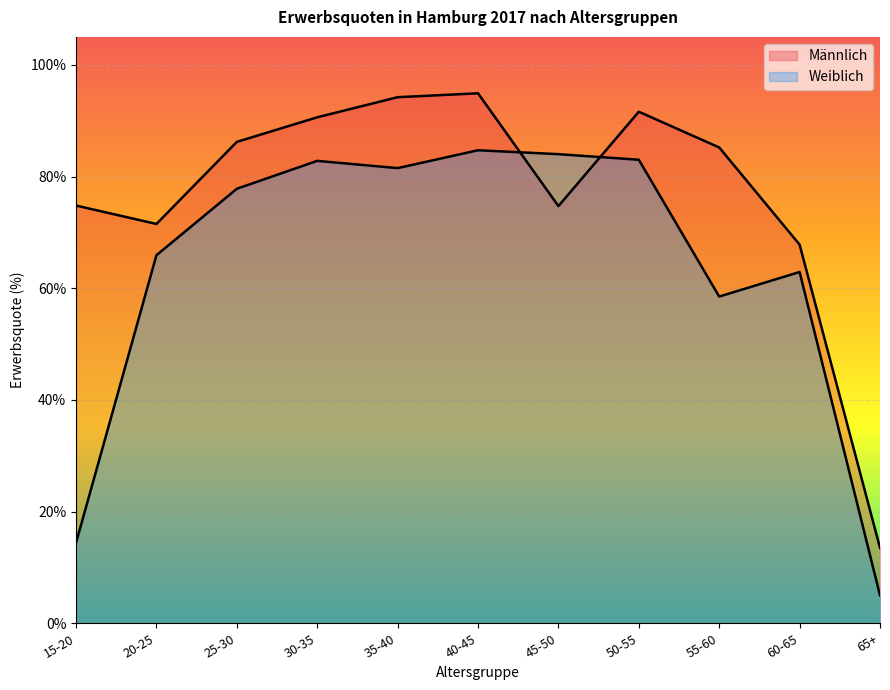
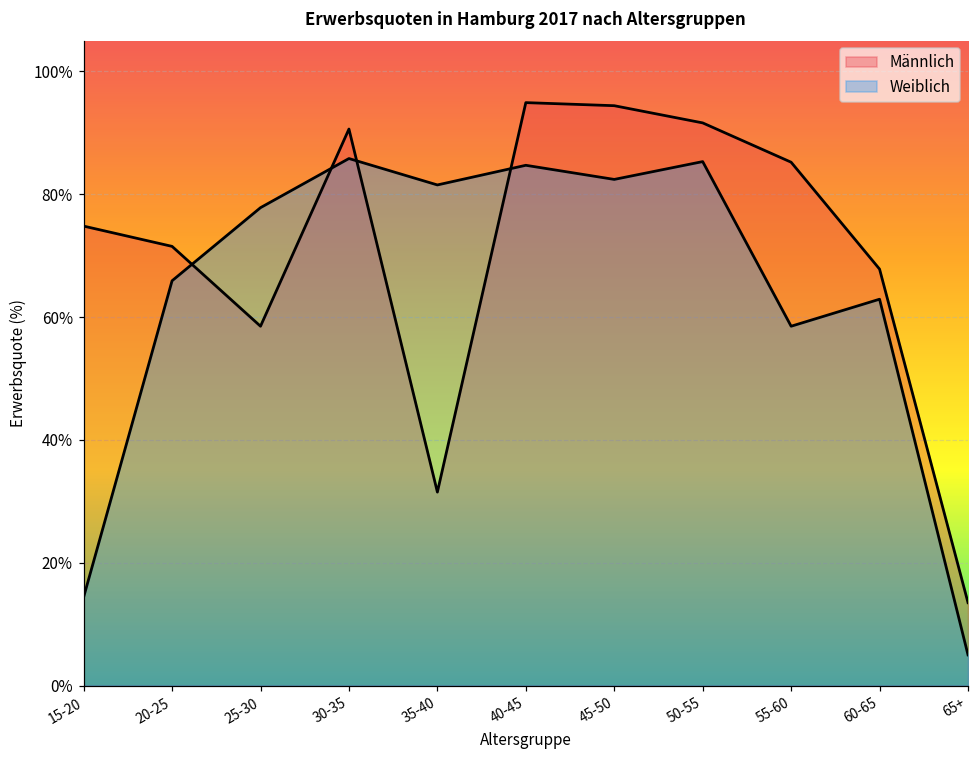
  {
    "Männlich": {
      "15-20": "75%",
      "20-25": "72%",
-     "25-30": "86%",
+     "25-30": "59%",
      "30-35": "91%",
-     "35-40": "94%",
+     "35-40": "32%",
      "40-45": "95%",
-     "45-50": "75%",
+     "45-50": "94%",
      "50-55": "92%",
      "55-60": "85%",
      "60-65": "68%",
      "65+": "14%"
    },
    "Weiblich": {
      "15-20": "14%",
      "20-25": "66%",
      "25-30": "78%",
-     "30-35": "83%",
+     "30-35": "86%",
      "35-40": "82%",
      "40-45": "85%",
-     "45-50": "84%",
-     "50-55": "83%",
+     "45-50": "82%",
+     "50-55": "85%",
      "55-60": "59%",
      "60-65": "63%",
      "65+": "5%"
    }
  }
